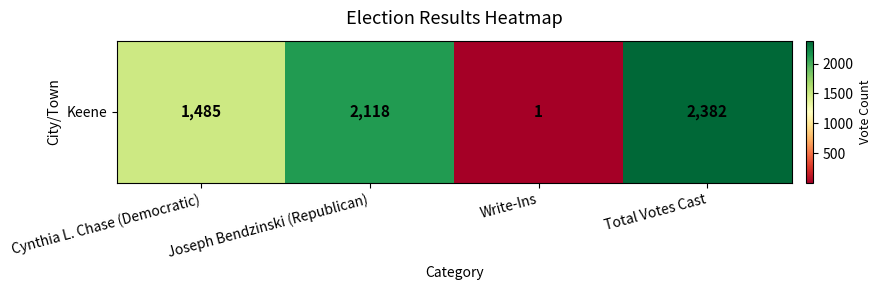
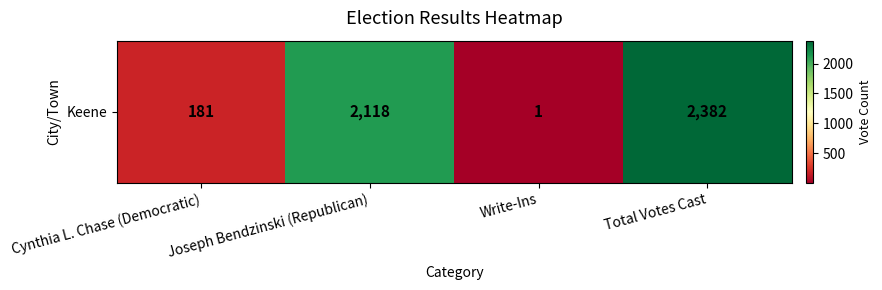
  {
    "Keene": {
-     "Cynthia L. Chase (Democratic)": "1,485",
+     "Cynthia L. Chase (Democratic)": "181",
      "Joseph Bendzinski (Republican)": "2,118",
      "Write-Ins": "1",
      "Total Votes Cast": "2,382"
    }
  }
